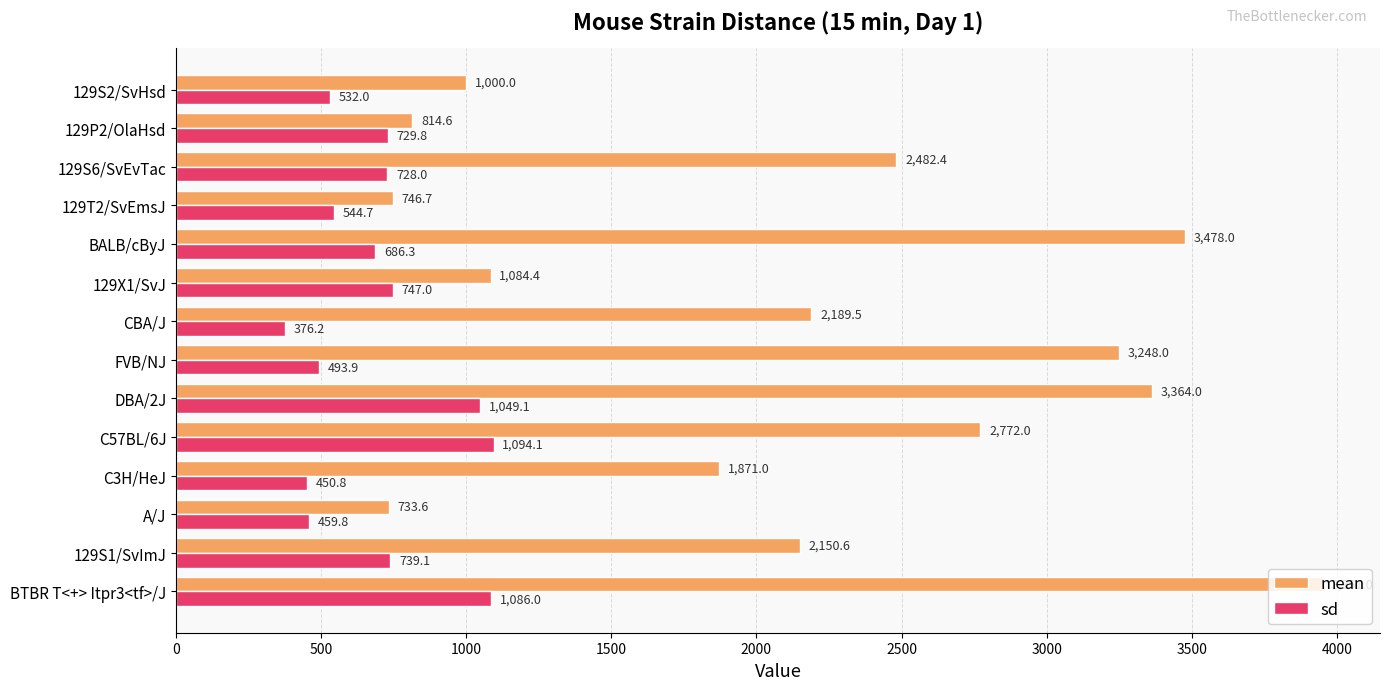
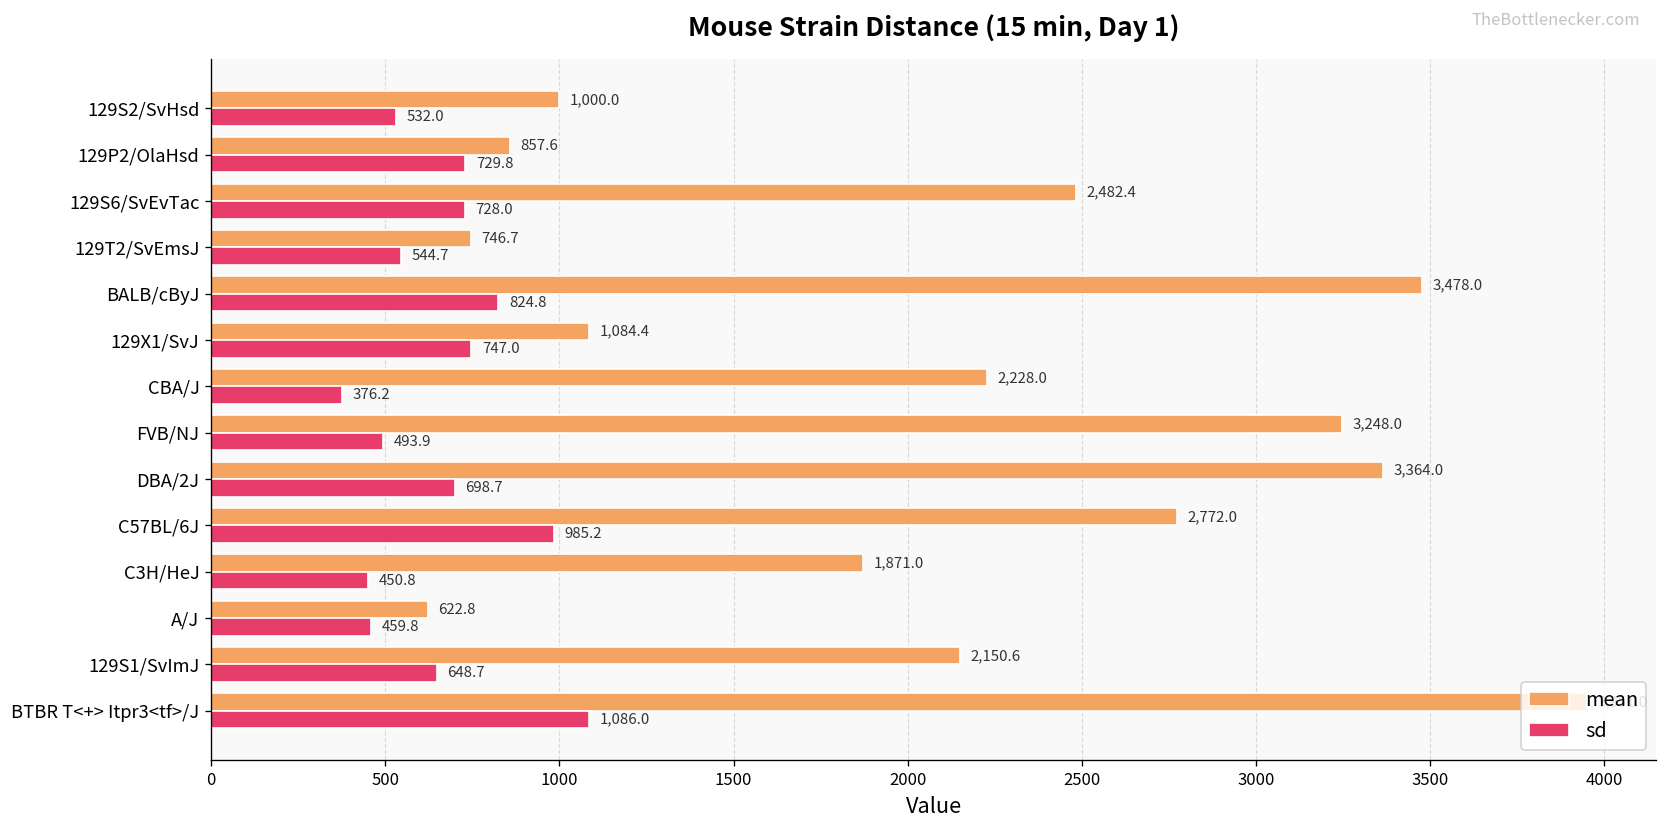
  {
    "mean": {
      "129S2/SvHsd": "1,000.0",
-     "129P2/OlaHsd": "814.6",
+     "129P2/OlaHsd": "857.6",
      "129S6/SvEvTac": "2,482.4",
      "129T2/SvEmsJ": "746.7",
      "BALB/cByJ": "3,478.0",
      "129X1/SvJ": "1,084.4",
-     "CBA/J": "2,189.5",
+     "CBA/J": "2,228.0",
      "FVB/NJ": "3,248.0",
      "DBA/2J": "3,364.0",
      "C57BL/6J": "2,772.0",
      "C3H/HeJ": "1,871.0",
-     "A/J": "733.6",
+     "A/J": "622.8",
      "129S1/SvImJ": "2,150.6"
    },
    "sd": {
      "129S2/SvHsd": "532.0",
      "129P2/OlaHsd": "729.8",
      "129S6/SvEvTac": "728.0",
      "129T2/SvEmsJ": "544.7",
-     "BALB/cByJ": "686.3",
+     "BALB/cByJ": "824.8",
      "129X1/SvJ": "747.0",
      "CBA/J": "376.2",
      "FVB/NJ": "493.9",
-     "DBA/2J": "1,049.1",
-     "C57BL/6J": "1,094.1",
+     "DBA/2J": "698.7",
+     "C57BL/6J": "985.2",
      "C3H/HeJ": "450.8",
      "A/J": "459.8",
-     "129S1/SvImJ": "739.1",
+     "129S1/SvImJ": "648.7",
      "BTBR T<+> Itpr3<tf>/J": "1,086.0"
    }
  }
